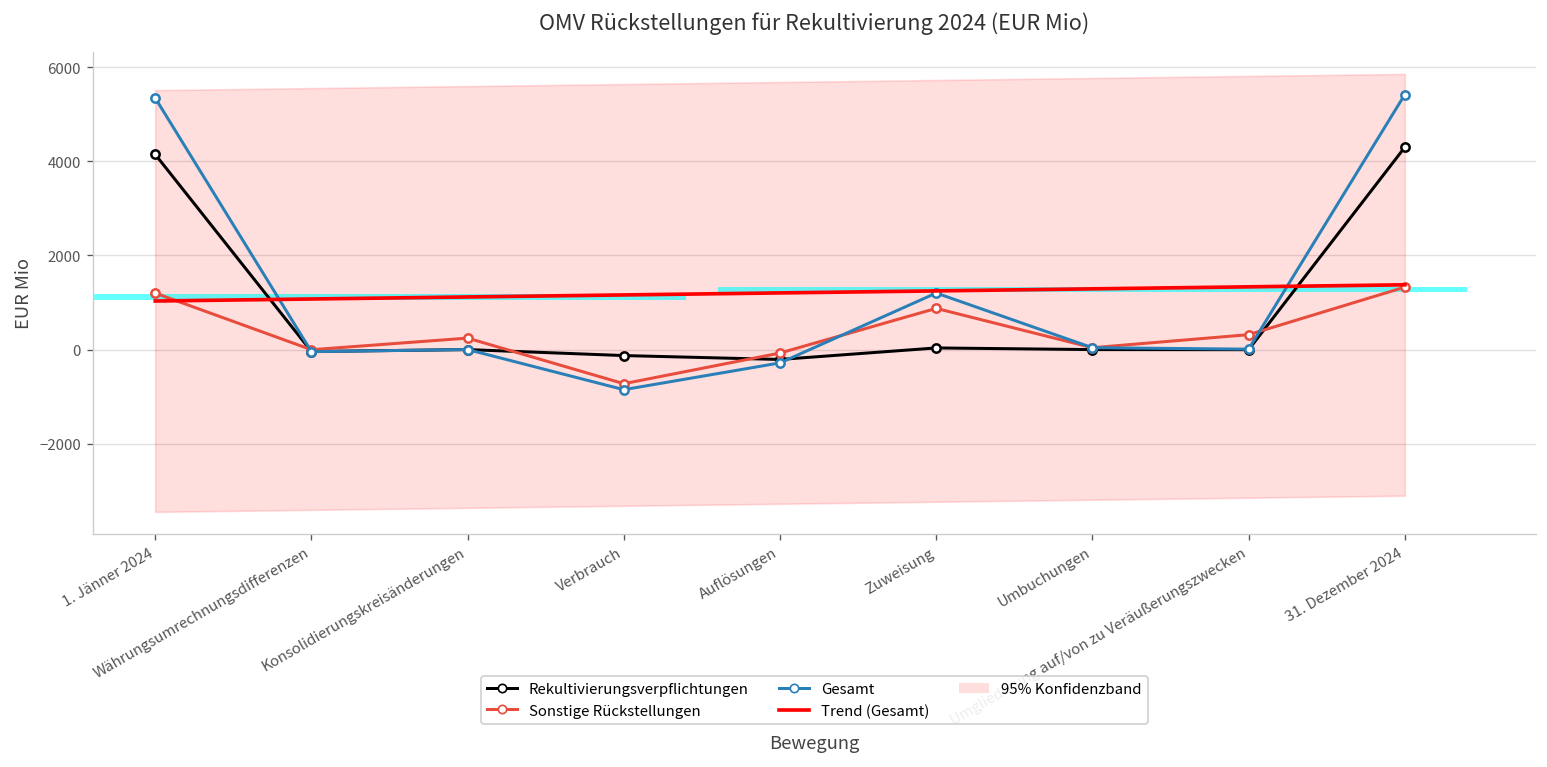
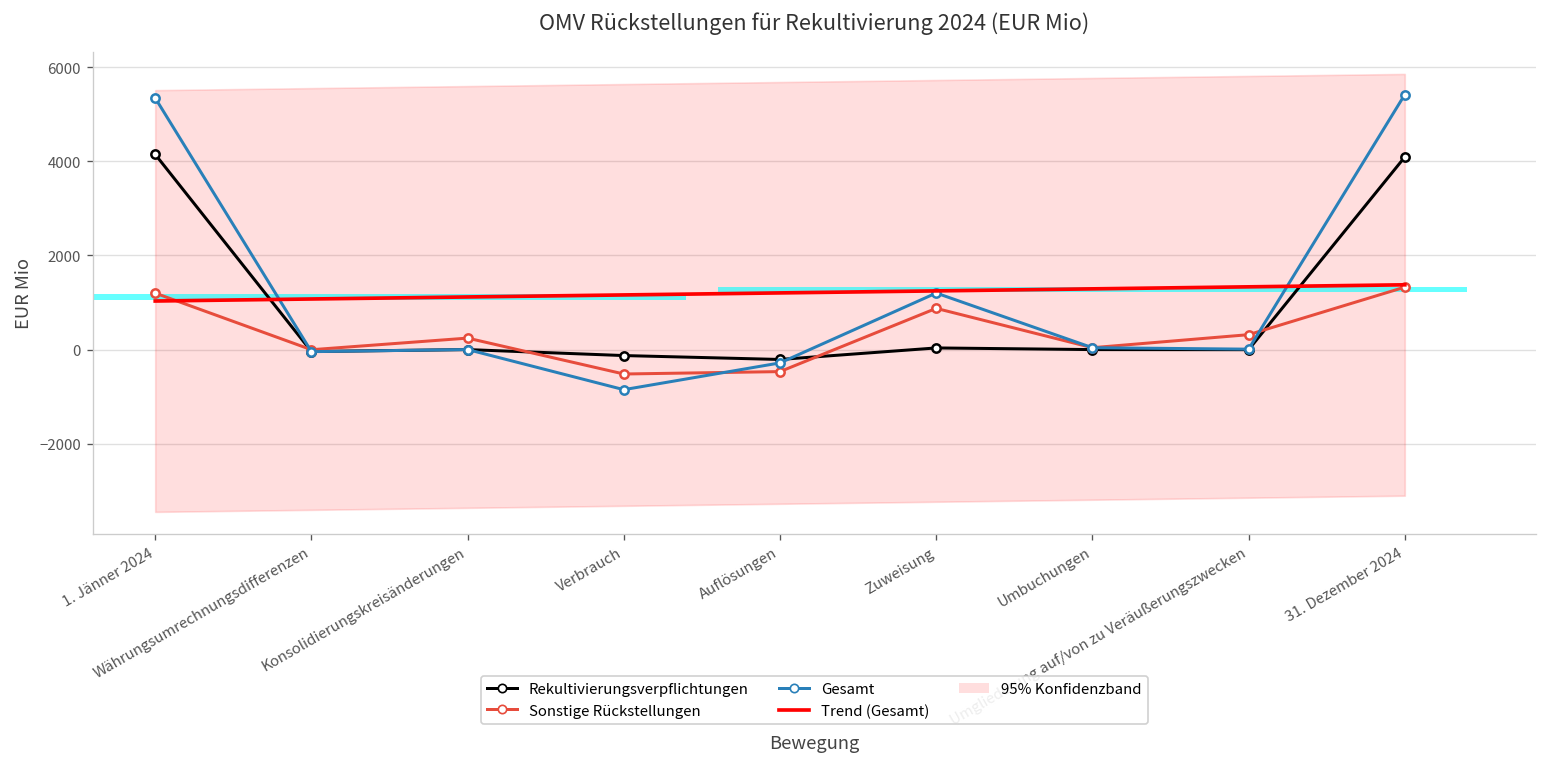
  {
    "Rekultivierungsverpflichtungen": {
      "1. Jänner 2024": 4100,
      "Verbrauch": -100,
      "Auflösungen": -200,
      "Zuweisung": 0,
-     "31. Dezember 2024": 4300
+     "31. Dezember 2024": 4100
    },
    "Sonstige Rückstellungen": {
      "1. Jänner 2024": 1200,
      "Konsolidierungskreisänderungen": 200,
-     "Verbrauch": -700,
-     "Auflösungen": -100,
+     "Verbrauch": -500,
+     "Auflösungen": -500,
      "Zuweisung": 900,
      "Umgliederung auf/von zu Veräußerungszwecken": 300
    },
    "Gesamt": {
      "1. Jänner 2024": 5300,
      "Verbrauch": -900,
      "Auflösungen": -300,
      "Zuweisung": 1200,
      "31. Dezember 2024": 5400
    }
  }
